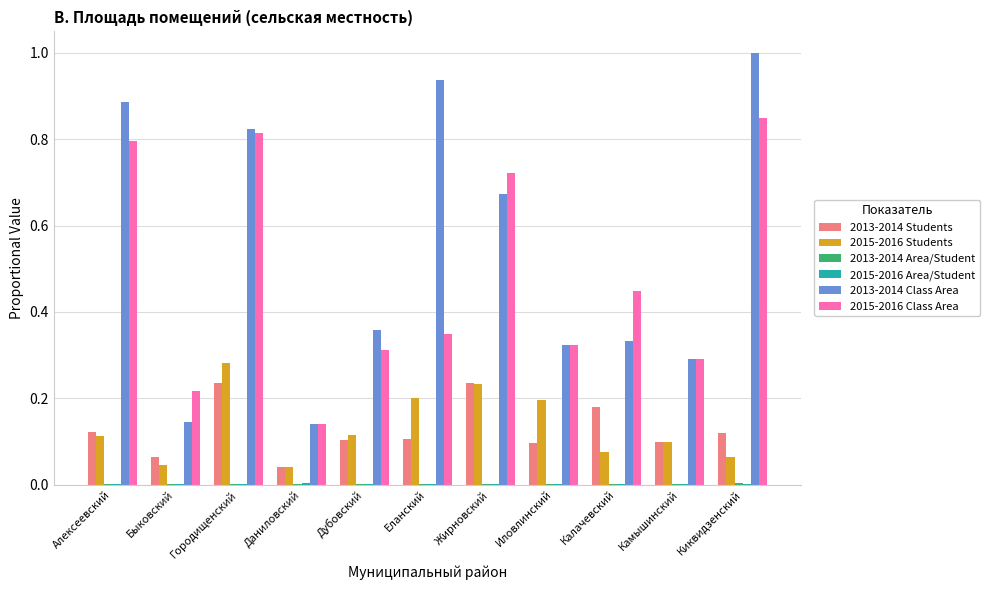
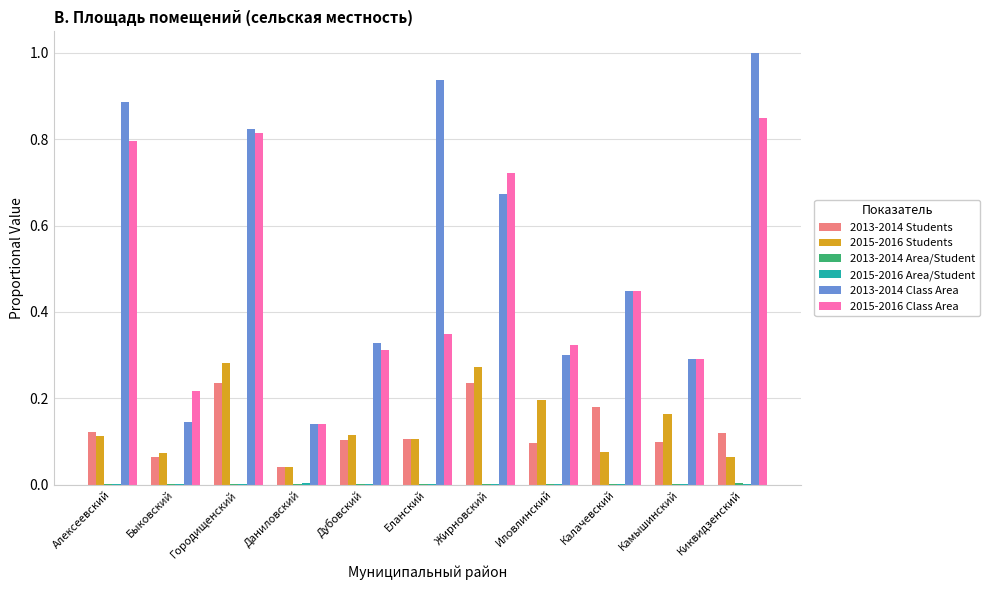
  {
    "2015-2016 Students": {
      "Алексеевский": 0.11,
-     "Быковский": 0.05,
+     "Быковский": 0.07,
      "Городищенский": 0.28,
      "Даниловский": 0.04,
      "Дубовский": 0.11,
-     "Еланский": 0.20,
-     "Жирновский": 0.23,
+     "Еланский": 0.11,
+     "Жирновский": 0.27,
      "Иловлинский": 0.20,
      "Калачевский": 0.08,
-     "Камышинский": 0.10,
+     "Камышинский": 0.16,
      "Киквидзенский": 0.06
    },
    "2013-2014 Class Area": {
      "Алексеевский": 0.89,
      "Быковский": 0.15,
      "Городищенский": 0.82,
      "Даниловский": 0.14,
-     "Дубовский": 0.36,
+     "Дубовский": 0.33,
      "Еланский": 0.94,
      "Жирновский": 0.67,
-     "Иловлинский": 0.32,
-     "Калачевский": 0.33,
+     "Иловлинский": 0.30,
+     "Калачевский": 0.45,
      "Камышинский": 0.29,
      "Киквидзенский": 1.00
    }
  }
